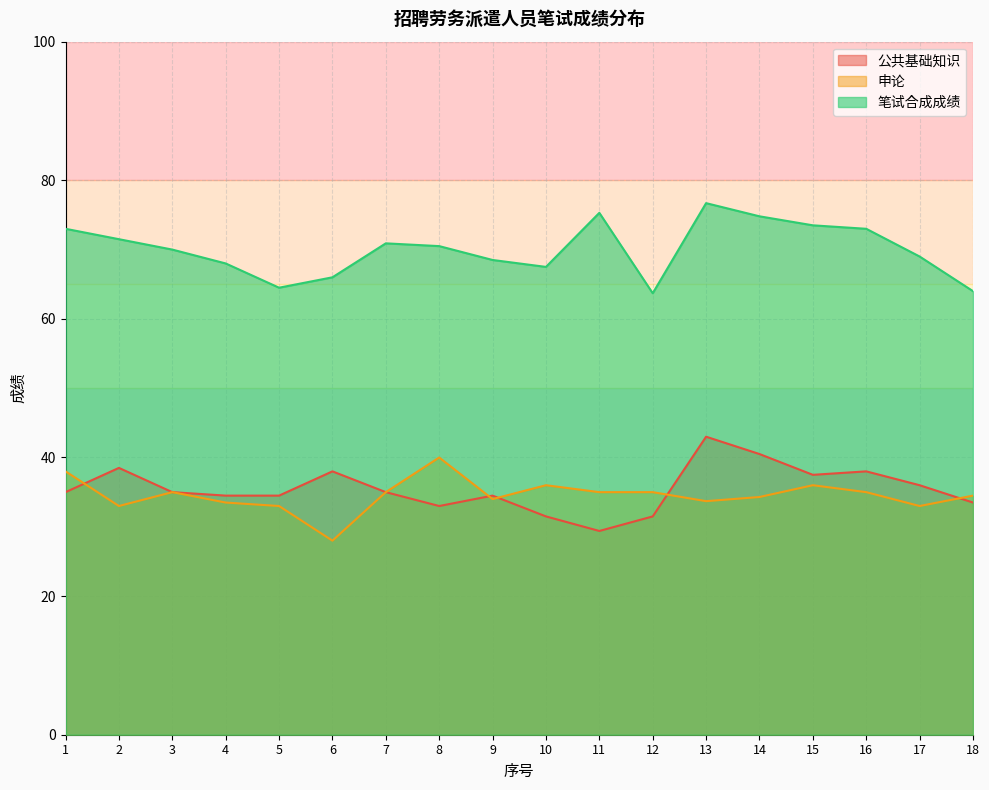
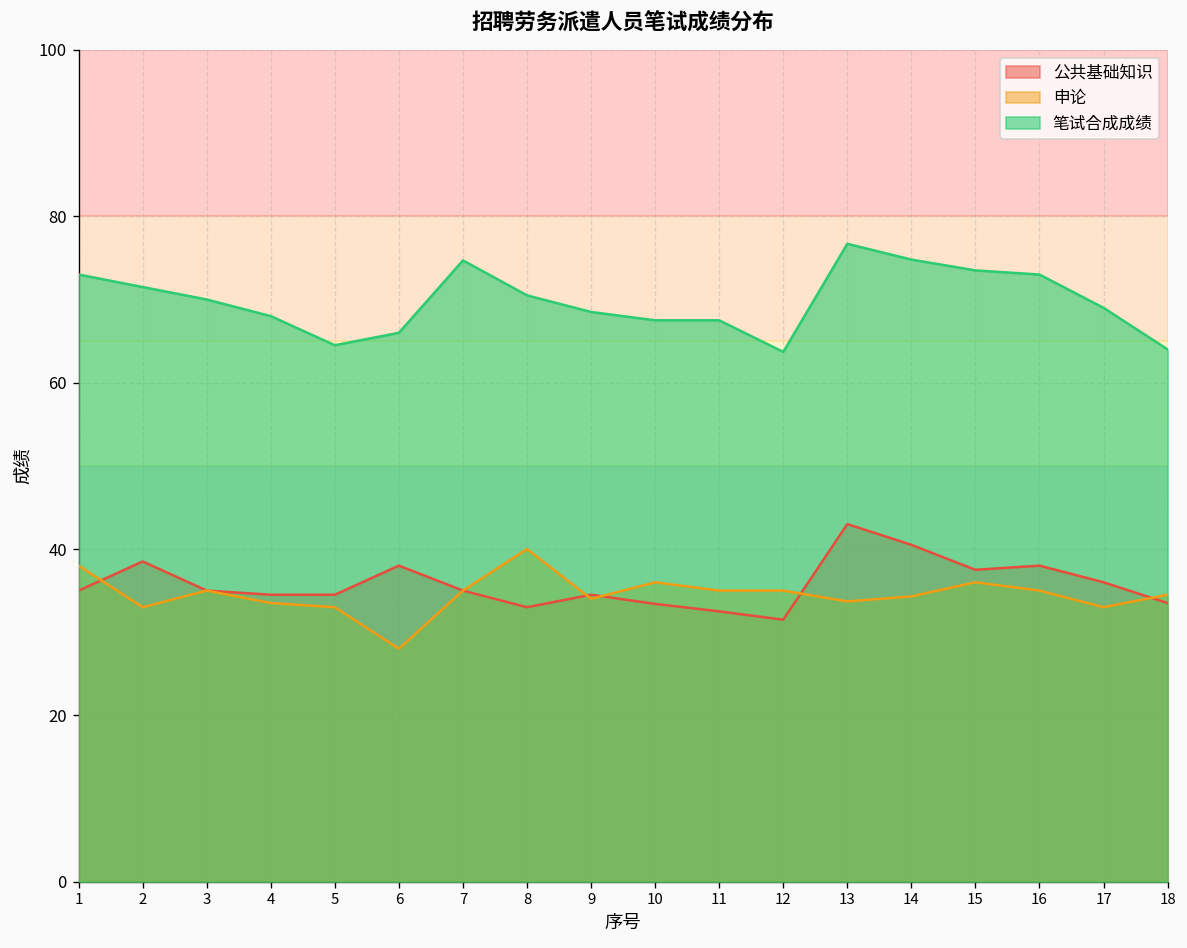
  {
    "公共基础知识": {
      "1": 35,
      "2": 39,
      "4": 35,
      "5": 35,
      "6": 38,
      "8": 33,
      "9": 35,
-     "10": 32,
-     "11": 29,
+     "10": 33,
+     "11": 33,
      "12": 32,
      "13": 43,
      "14": 41,
      "15": 38,
      "16": 38,
      "17": 36,
      "18": 34
    },
    "申论": {
      "1": 38,
      "2": 33,
      "4": 34,
      "5": 33,
      "6": 28,
      "8": 40,
      "9": 34,
      "10": 36,
      "11": 35,
      "12": 35,
      "13": 34,
      "14": 34,
      "15": 36,
      "16": 35,
      "17": 33,
      "18": 35
    },
    "笔试合成成绩": {
      "1": 73,
      "2": 72,
      "3": 70,
      "4": 68,
      "5": 65,
      "6": 66,
-     "7": 71,
+     "7": 75,
      "8": 71,
      "9": 69,
      "10": 68,
-     "11": 75,
+     "11": 68,
      "12": 64,
      "13": 77,
      "14": 75,
      "15": 74,
      "16": 73,
      "17": 69,
      "18": 64
    }
  }
